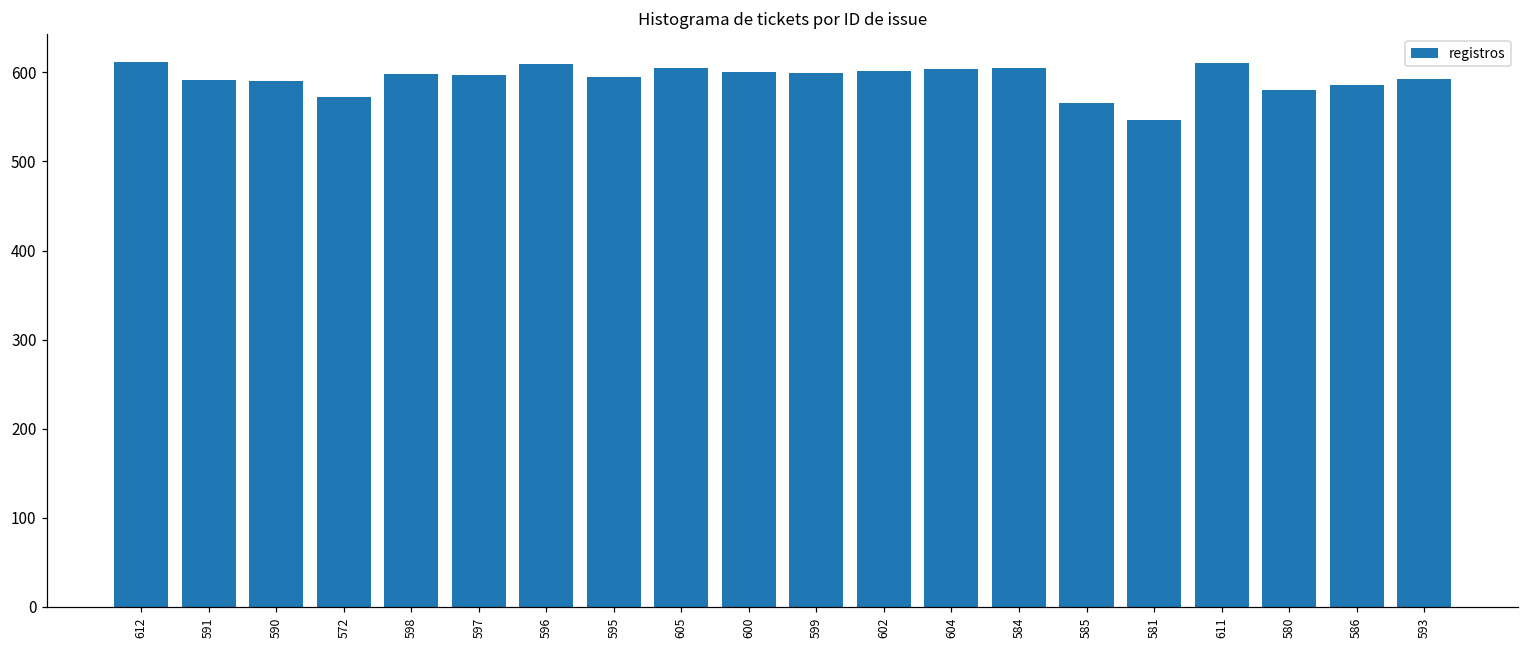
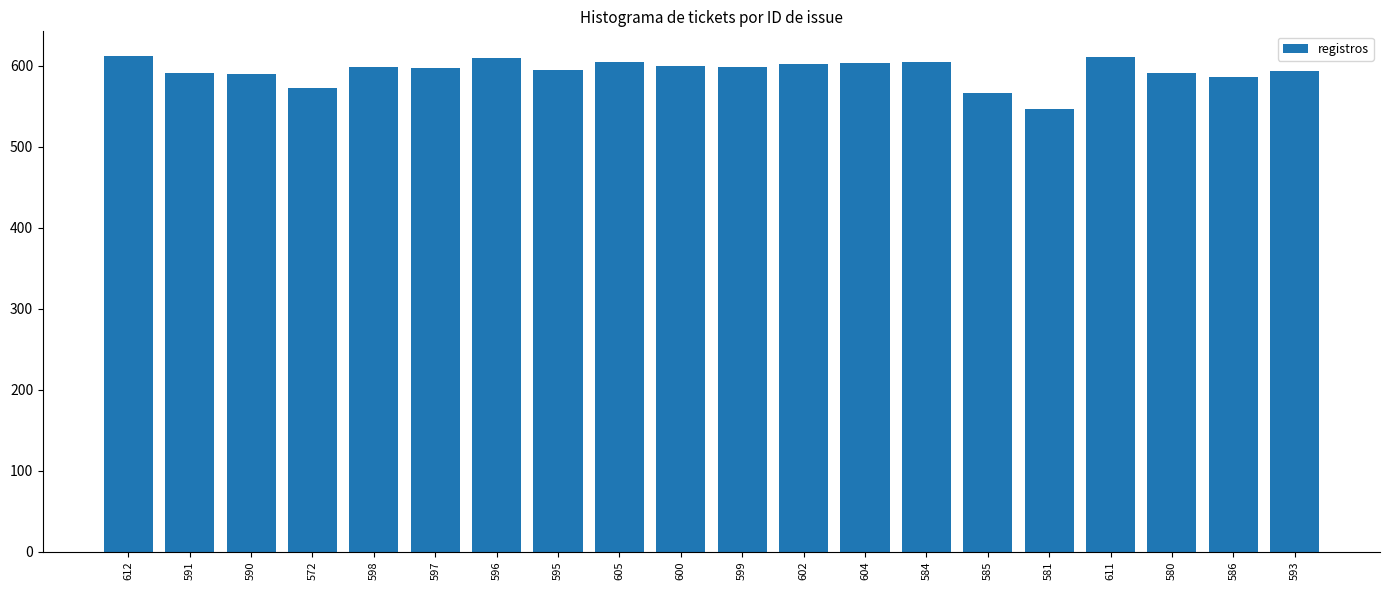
  {
    "612": 610,
    "591": 590,
    "590": 590,
    "572": 570,
    "598": 600,
    "597": 600,
    "596": 610,
    "595": 600,
    "605": 610,
    "600": 600,
    "599": 600,
    "602": 600,
    "604": 600,
    "584": 610,
    "585": 570,
    "581": 550,
    "611": 610,
-   "580": 580,
+   "580": 590,
    "586": 590,
    "593": 590
  }
